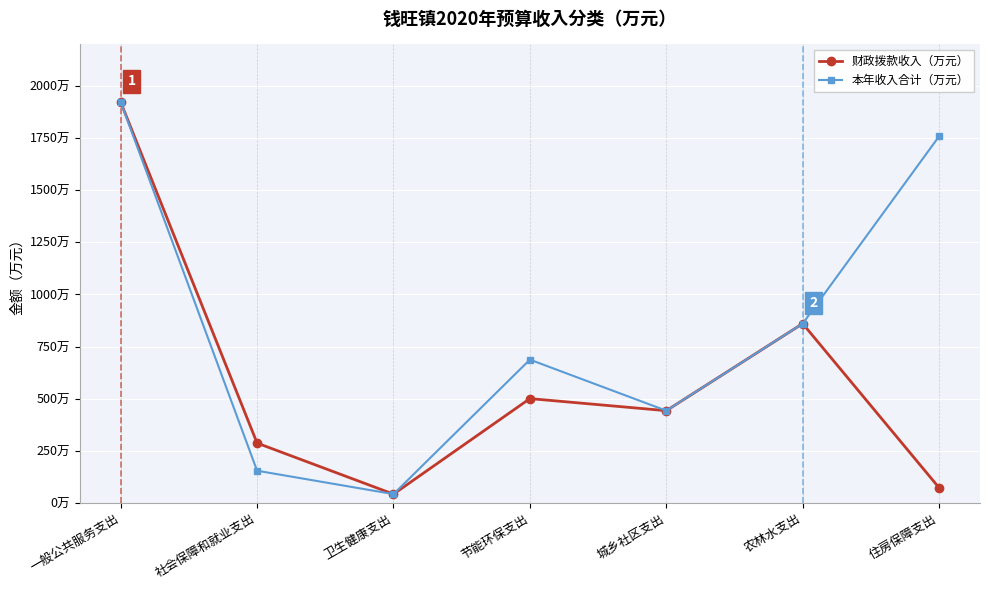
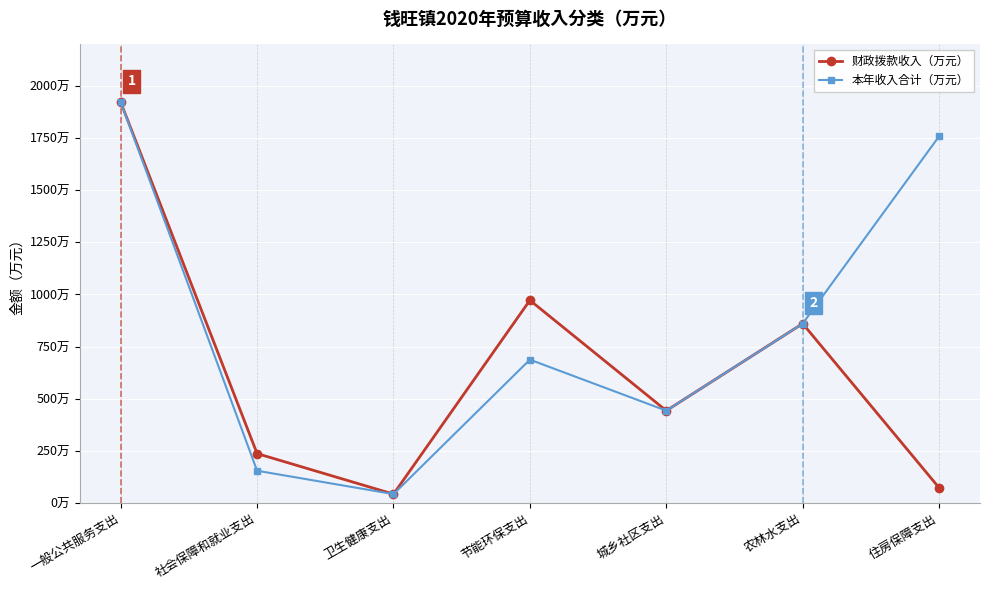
  {
    "财政拨款收入（万元）": {
-     "社会保障和就业支出": "290万",
-     "节能环保支出": "500万",
+     "社会保障和就业支出": "240万",
+     "节能环保支出": "970万",
      "住房保障支出": "70万"
    },
    "本年收入合计（万元）": {
      "社会保障和就业支出": "150万",
      "节能环保支出": "690万",
      "住房保障支出": "1760万"
    }
  }
